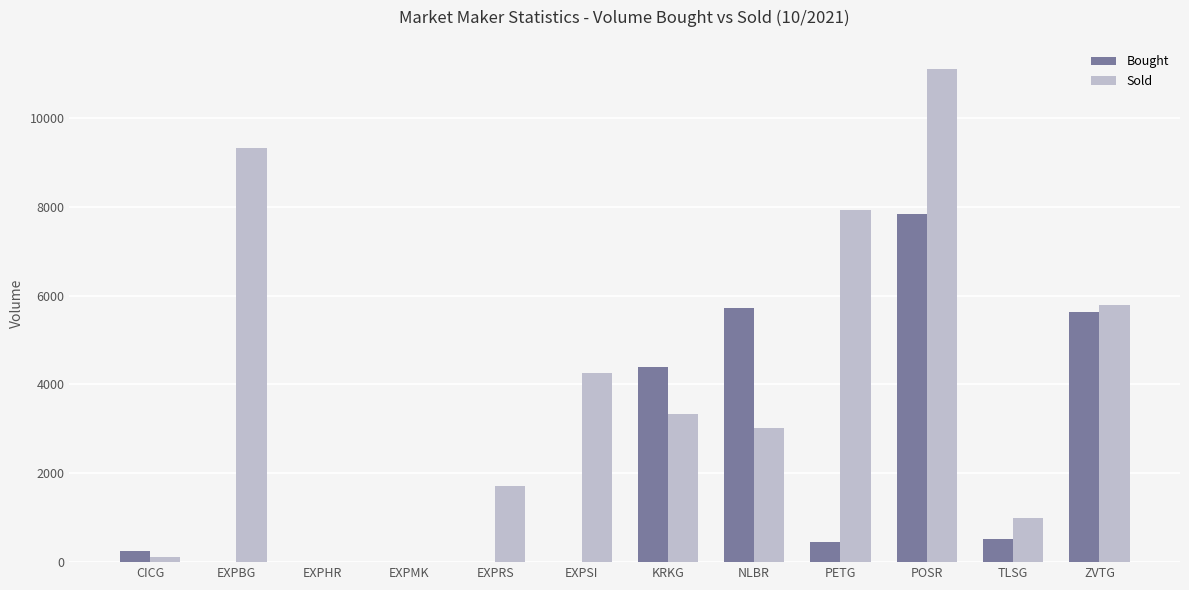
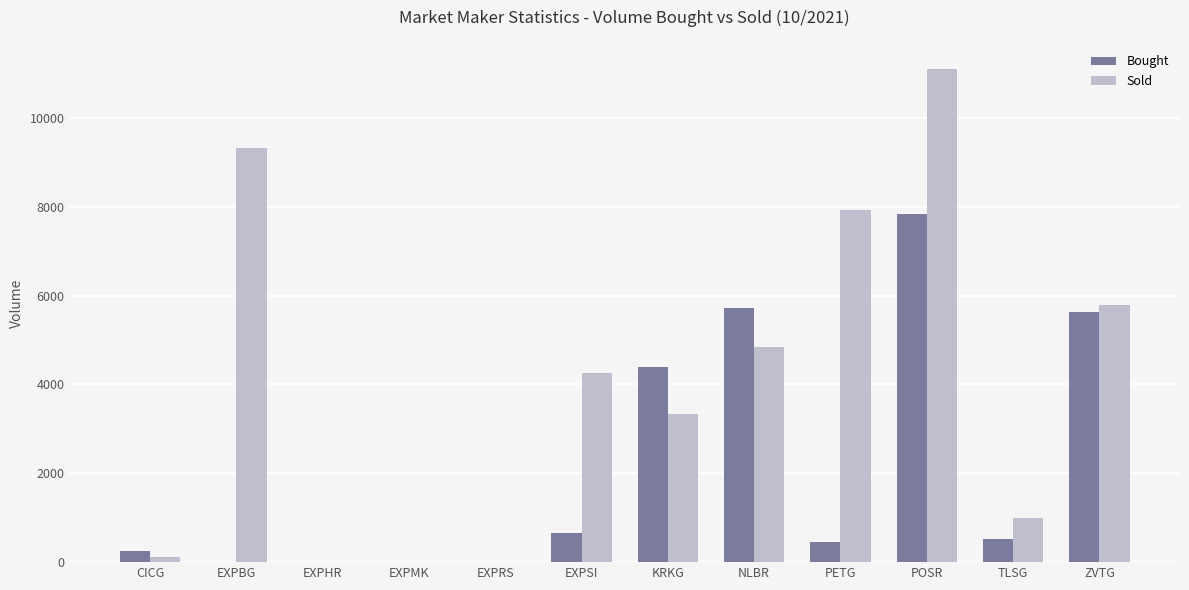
  {
    "Bought": {
      "CICG": 200,
      "EXPBG": 0,
      "EXPHR": 0,
      "EXPMK": 0,
      "EXPRS": 0,
-     "EXPSI": 0,
+     "EXPSI": 700,
      "KRKG": 4400,
      "NLBR": 5700,
      "PETG": 500,
      "POSR": 7800,
      "TLSG": 500,
      "ZVTG": 5600
    },
    "Sold": {
      "CICG": 100,
      "EXPBG": 9300,
      "EXPHR": 0,
      "EXPMK": 0,
-     "EXPRS": 1700,
+     "EXPRS": 0,
      "EXPSI": 4300,
      "KRKG": 3300,
-     "NLBR": 3000,
+     "NLBR": 4800,
      "PETG": 7900,
      "POSR": 11100,
      "TLSG": 1000,
      "ZVTG": 5800
    }
  }
